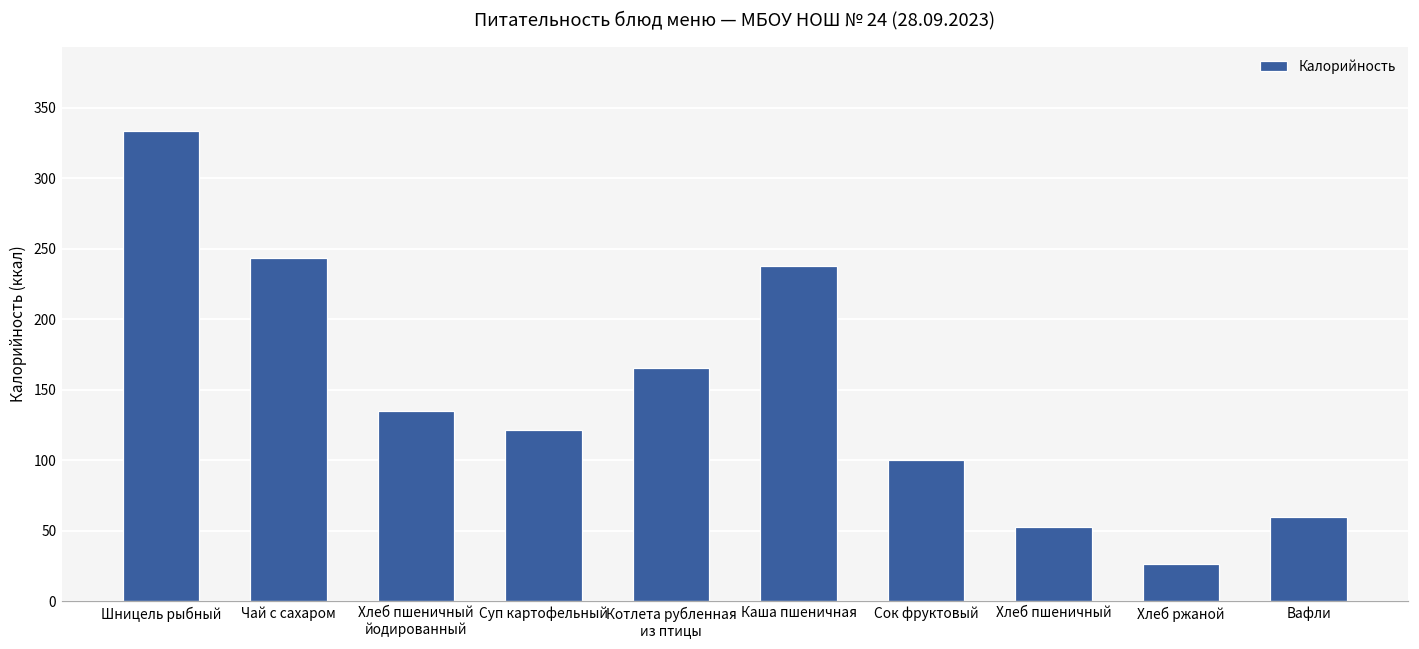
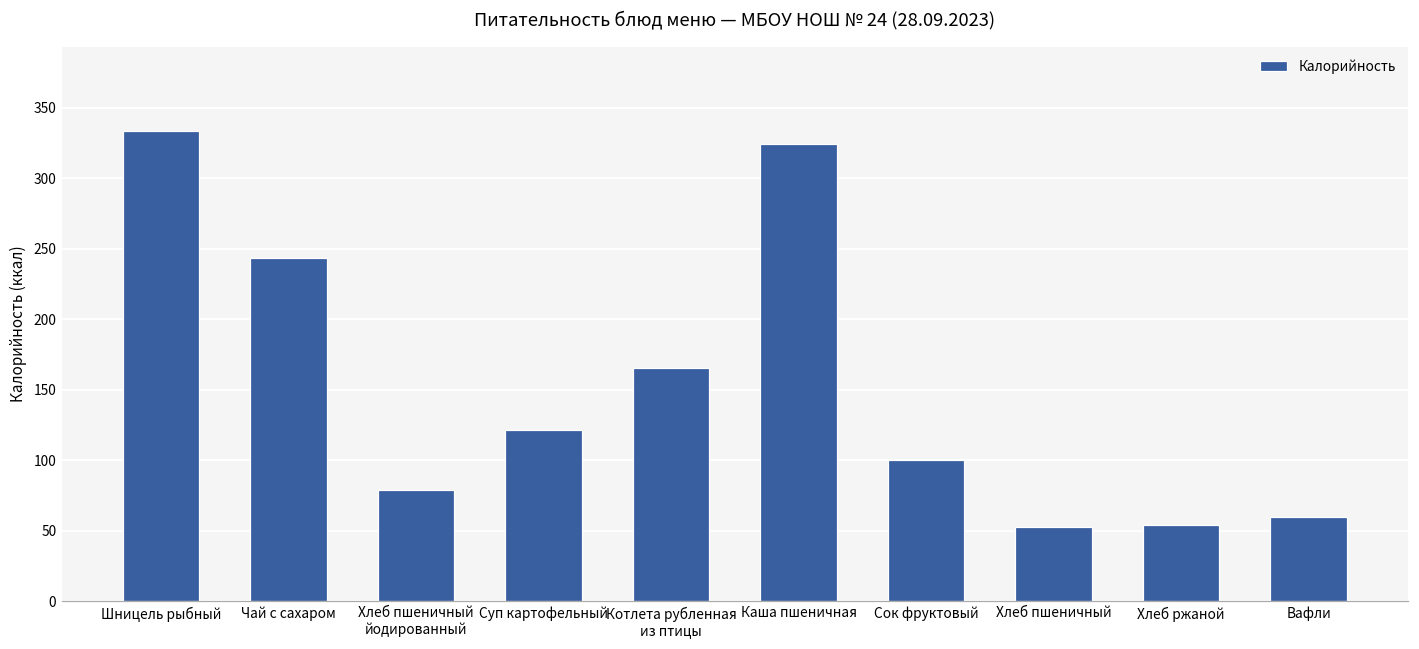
  {
    "Шницель рыбный": 333,
    "Чай с сахаром": 244,
-   "Хлеб пшеничный йодированный": 135,
+   "Хлеб пшеничный йодированный": 79,
    "Суп картофельный": 122,
    "Котлета рубленная из птицы": 166,
-   "Каша пшеничная": 238,
+   "Каша пшеничная": 325,
    "Сок фруктовый": 100,
    "Хлеб пшеничный": 52,
-   "Хлеб ржаной": 26,
+   "Хлеб ржаной": 54,
    "Вафли": 60
  }
